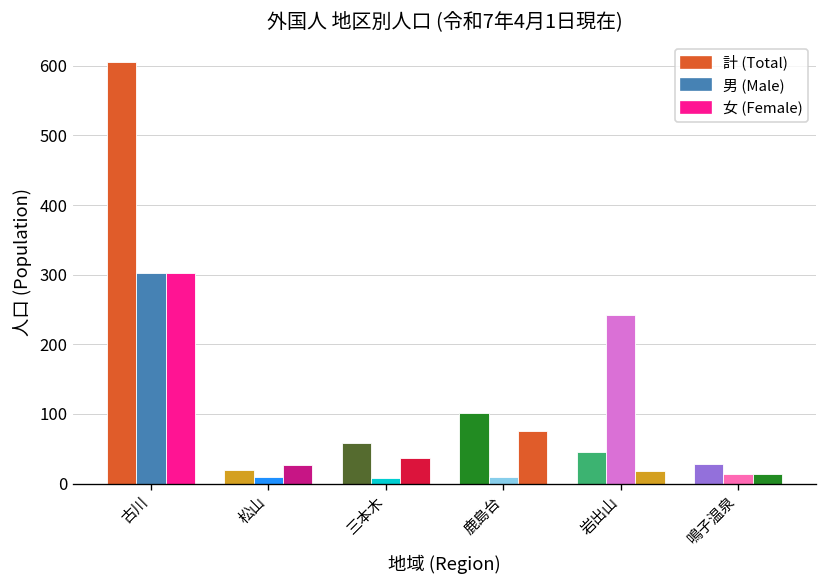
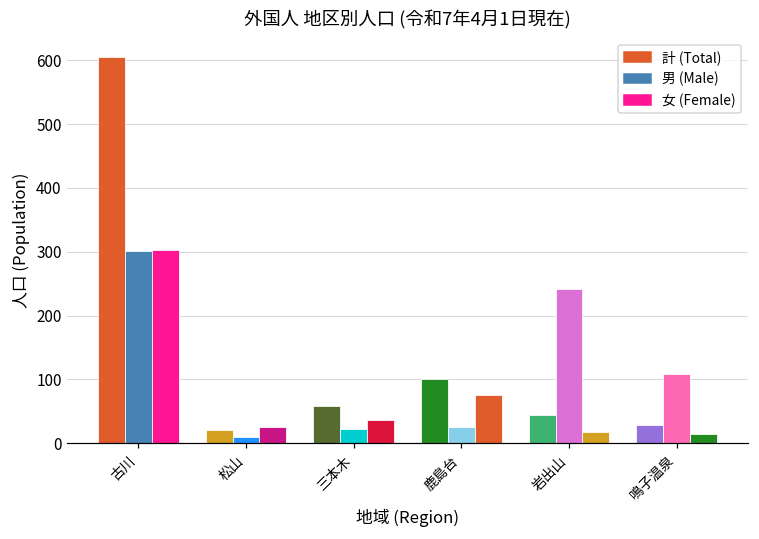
  {
    "古川": 300,
    "松山": 10,
-   "三本木": 10,
-   "鹿島台": 10,
+   "三本木": 20,
+   "鹿島台": 30,
    "岩出山": 240,
-   "鳴子温泉": 10
+   "鳴子温泉": 110
  }
